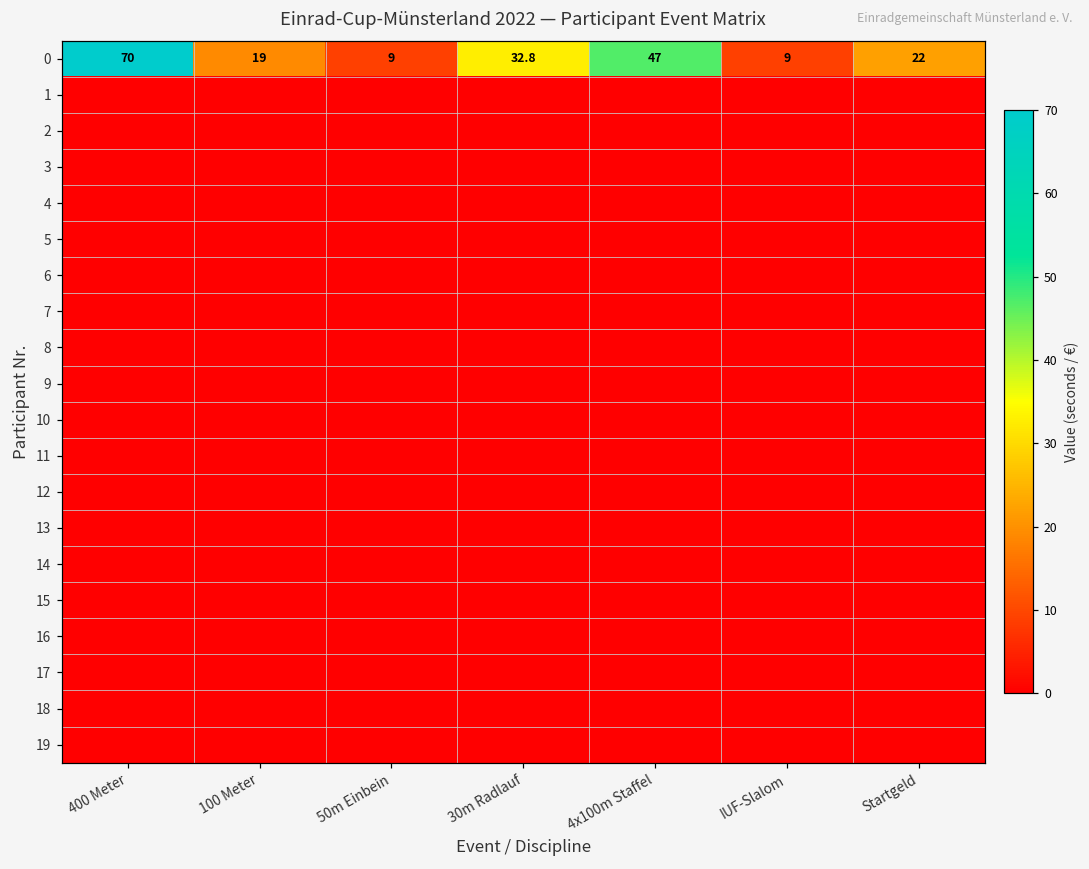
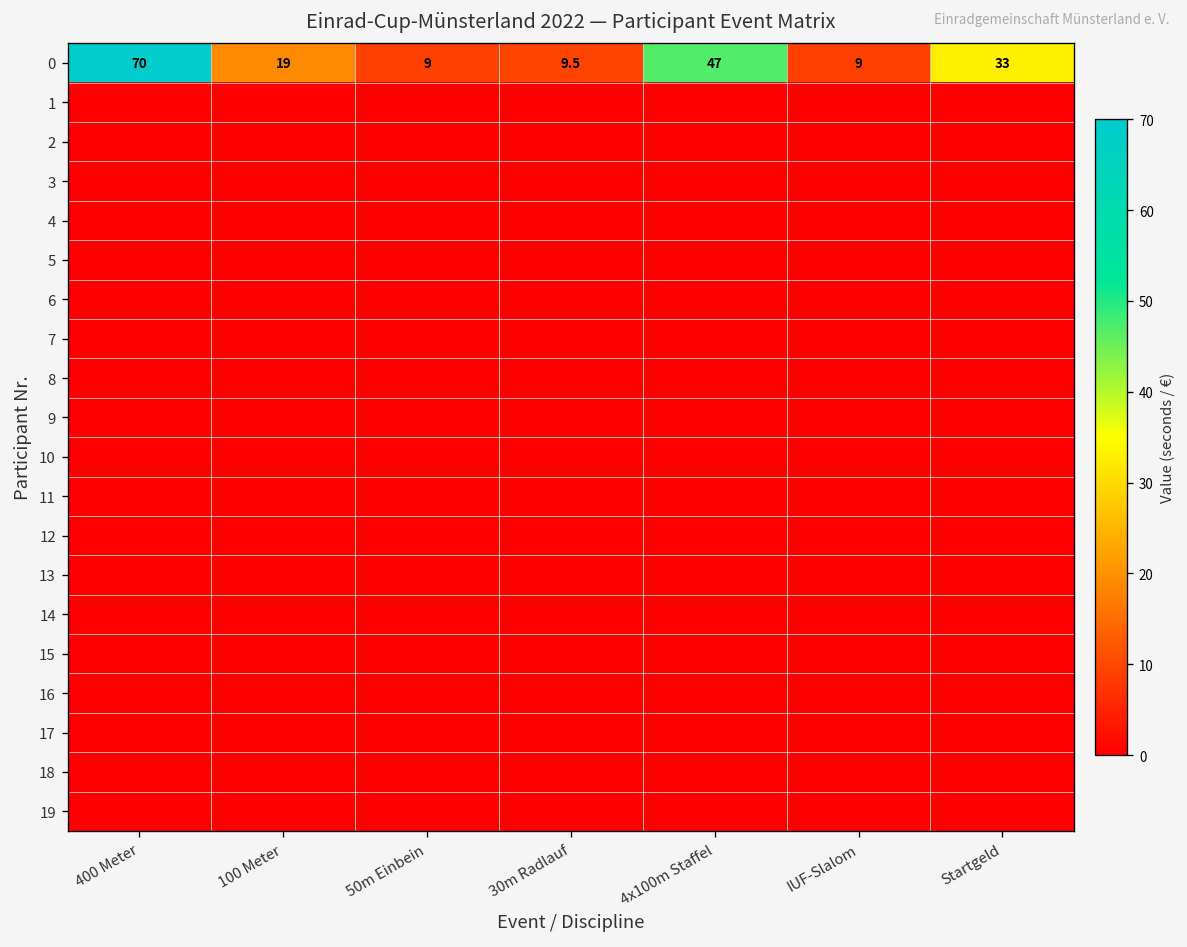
  {
    "0": {
      "400 Meter": 70,
      "100 Meter": 19,
      "50m Einbein": 9,
-     "30m Radlauf": 32.8,
+     "30m Radlauf": 9.5,
      "4x100m Staffel": 47,
      "IUF-Slalom": 9,
-     "Startgeld": 22
+     "Startgeld": 33
    }
  }
